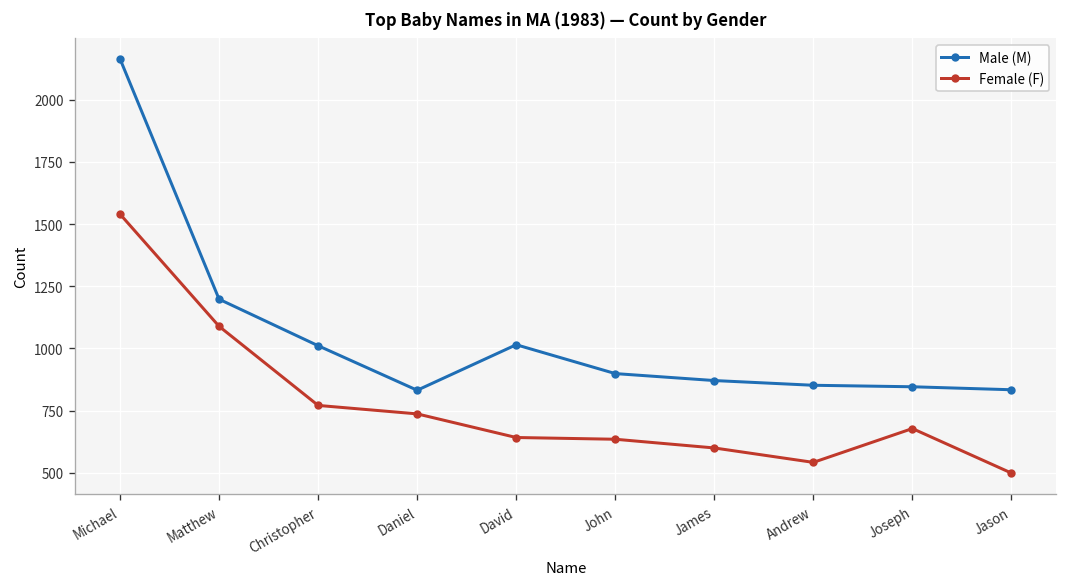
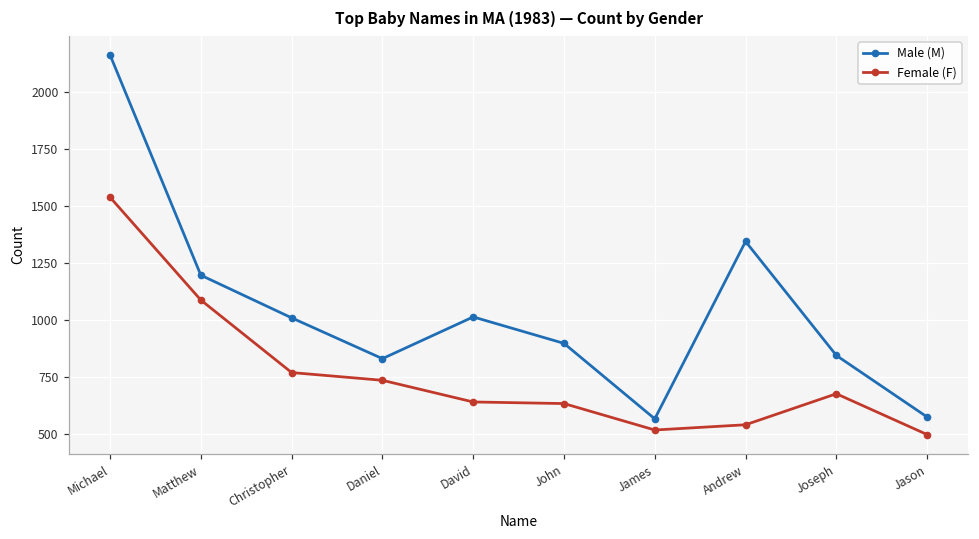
  {
    "Male (M)": {
      "Michael": 2160,
      "Matthew": 1200,
      "Christopher": 1010,
      "Daniel": 830,
      "David": 1020,
      "John": 900,
-     "James": 870,
-     "Andrew": 850,
+     "James": 570,
+     "Andrew": 1350,
      "Joseph": 850,
-     "Jason": 830
+     "Jason": 580
    },
    "Female (F)": {
      "Michael": 1540,
      "Matthew": 1090,
      "Christopher": 770,
      "Daniel": 740,
      "David": 640,
      "John": 640,
-     "James": 600,
+     "James": 520,
      "Andrew": 540,
      "Joseph": 680,
      "Jason": 500
    }
  }
